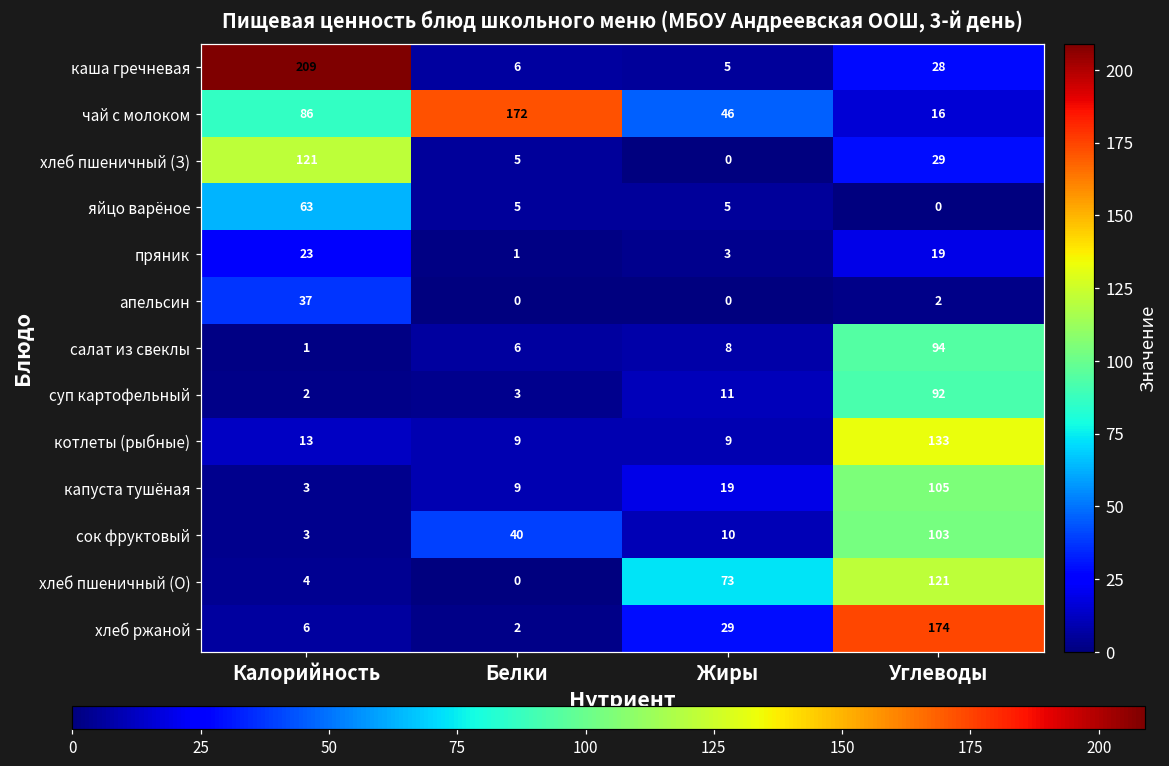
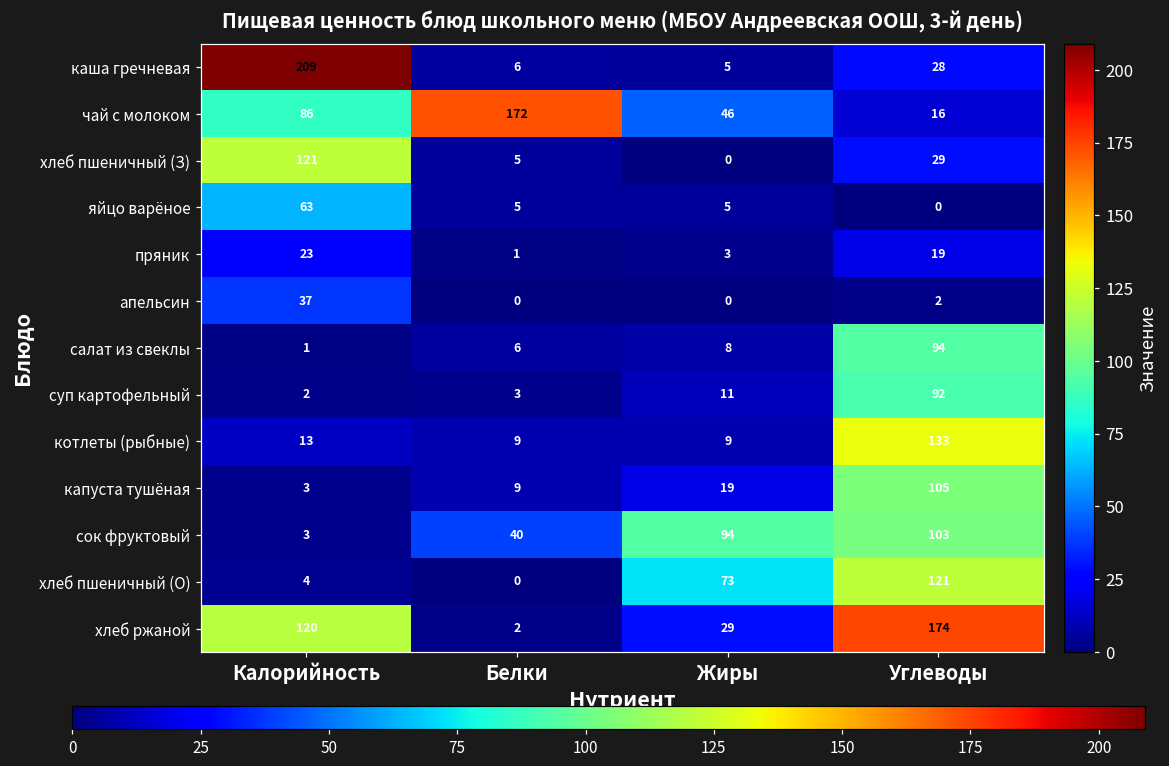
  {
    "каша гречневая": {
      "Калорийность": 209,
      "Белки": 6,
      "Жиры": 5,
      "Углеводы": 28
    },
    "чай с молоком": {
      "Калорийность": 86,
      "Белки": 172,
      "Жиры": 46,
      "Углеводы": 16
    },
    "хлеб пшеничный (З)": {
      "Калорийность": 121,
      "Белки": 5,
      "Жиры": 0,
      "Углеводы": 29
    },
    "яйцо варёное": {
      "Калорийность": 63,
      "Белки": 5,
      "Жиры": 5,
      "Углеводы": 0
    },
    "пряник": {
      "Калорийность": 23,
      "Белки": 1,
      "Жиры": 3,
      "Углеводы": 19
    },
    "апельсин": {
      "Калорийность": 37,
      "Белки": 0,
      "Жиры": 0,
      "Углеводы": 2
    },
    "салат из свеклы": {
      "Калорийность": 1,
      "Белки": 6,
      "Жиры": 8,
      "Углеводы": 94
    },
    "суп картофельный": {
      "Калорийность": 2,
      "Белки": 3,
      "Жиры": 11,
      "Углеводы": 92
    },
    "котлеты (рыбные)": {
      "Калорийность": 13,
      "Белки": 9,
      "Жиры": 9,
      "Углеводы": 133
    },
    "капуста тушёная": {
      "Калорийность": 3,
      "Белки": 9,
      "Жиры": 19,
      "Углеводы": 105
    },
    "сок фруктовый": {
      "Калорийность": 3,
      "Белки": 40,
-     "Жиры": 10,
+     "Жиры": 94,
      "Углеводы": 103
    },
    "хлеб пшеничный (О)": {
      "Калорийность": 4,
      "Белки": 0,
      "Жиры": 73,
      "Углеводы": 121
    },
    "хлеб ржаной": {
-     "Калорийность": 6,
+     "Калорийность": 120,
      "Белки": 2,
      "Жиры": 29,
      "Углеводы": 174
    }
  }
